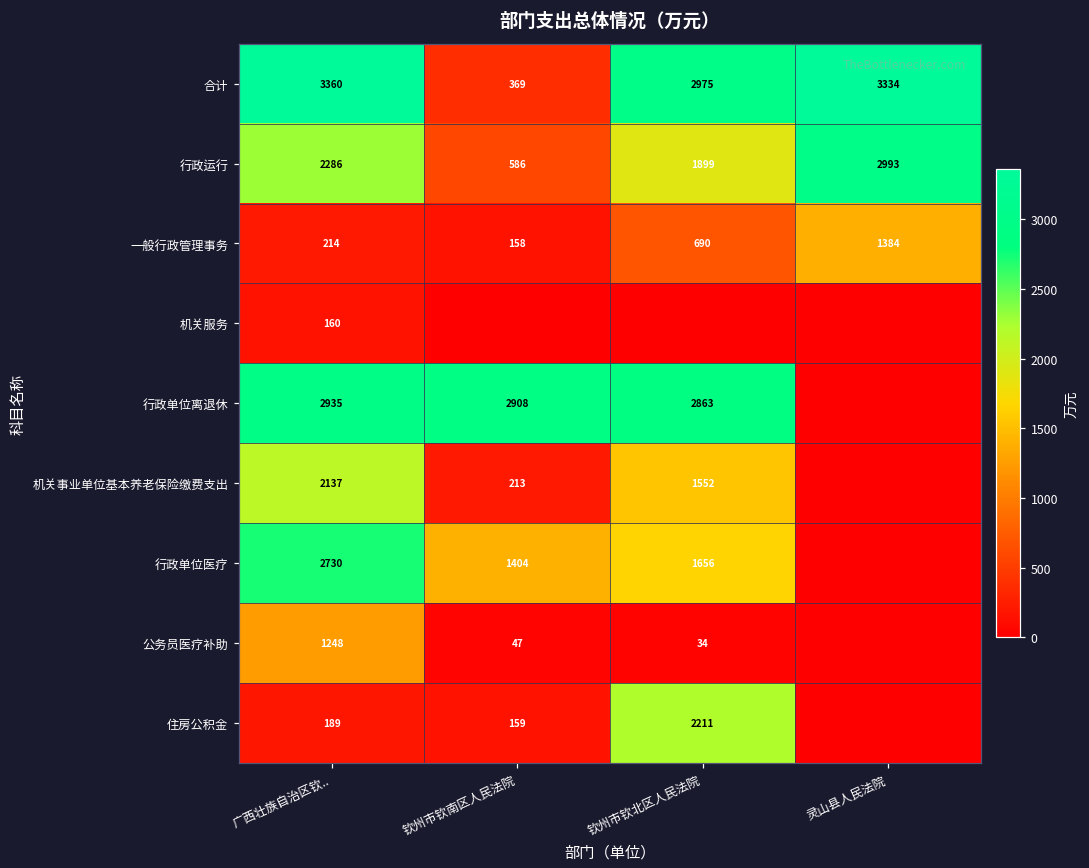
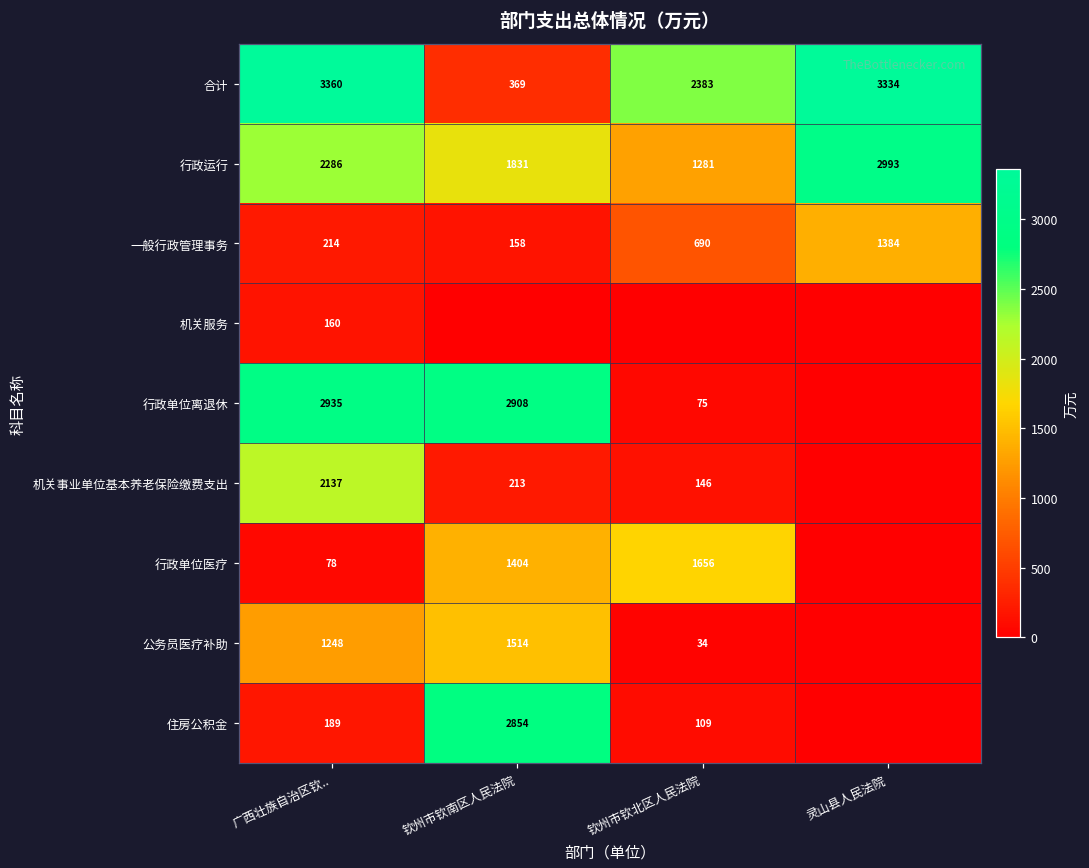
  {
    "合计": {
      "广西壮族自治区钦..": 3360,
      "钦州市钦南区人民法院": 369,
-     "钦州市钦北区人民法院": 2975
+     "钦州市钦北区人民法院": 2383
    },
    "行政运行": {
      "广西壮族自治区钦..": 2286,
-     "钦州市钦南区人民法院": 586,
-     "钦州市钦北区人民法院": 1899,
+     "钦州市钦南区人民法院": 1831,
+     "钦州市钦北区人民法院": 1281,
      "灵山县人民法院": 2993
    },
    "一般行政管理事务": {
      "广西壮族自治区钦..": 214,
      "钦州市钦南区人民法院": 158,
      "钦州市钦北区人民法院": 690,
      "灵山县人民法院": 1384
    },
    "机关服务": {
      "广西壮族自治区钦..": 160
    },
    "行政单位离退休": {
      "广西壮族自治区钦..": 2935,
      "钦州市钦南区人民法院": 2908,
-     "钦州市钦北区人民法院": 2863
+     "钦州市钦北区人民法院": 75
    },
    "机关事业单位基本养老保险缴费支出": {
      "广西壮族自治区钦..": 2137,
      "钦州市钦南区人民法院": 213,
-     "钦州市钦北区人民法院": 1552
+     "钦州市钦北区人民法院": 146
    },
    "行政单位医疗": {
-     "广西壮族自治区钦..": 2730,
+     "广西壮族自治区钦..": 78,
      "钦州市钦南区人民法院": 1404,
      "钦州市钦北区人民法院": 1656
    },
    "公务员医疗补助": {
      "广西壮族自治区钦..": 1248,
-     "钦州市钦南区人民法院": 47,
+     "钦州市钦南区人民法院": 1514,
      "钦州市钦北区人民法院": 34
    },
    "住房公积金": {
      "广西壮族自治区钦..": 189,
-     "钦州市钦南区人民法院": 159,
-     "钦州市钦北区人民法院": 2211
+     "钦州市钦南区人民法院": 2854,
+     "钦州市钦北区人民法院": 109
    }
  }
